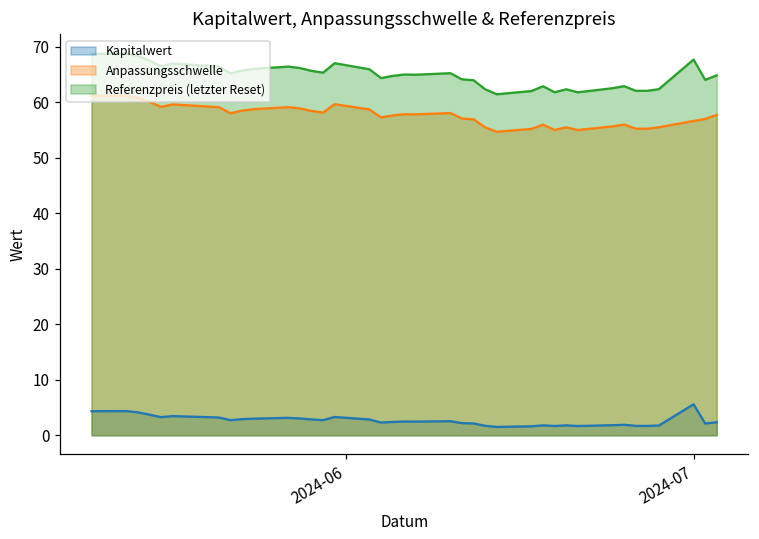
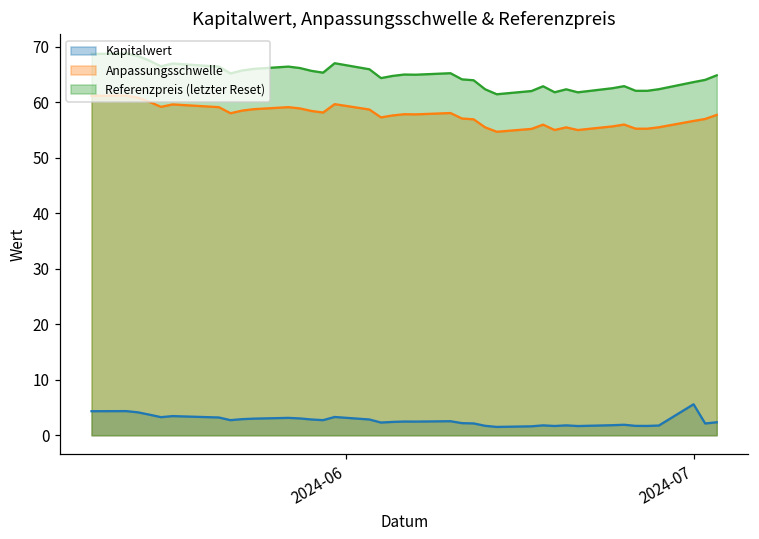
  {
    "Kapitalwert": {
      "2024-07": 6
    },
    "Anpassungsschwelle": {
      "2024-07": 57
    },
    "Referenzpreis (letzter Reset)": {
-     "2024-07": 68
+     "2024-07": 64
    }
  }
